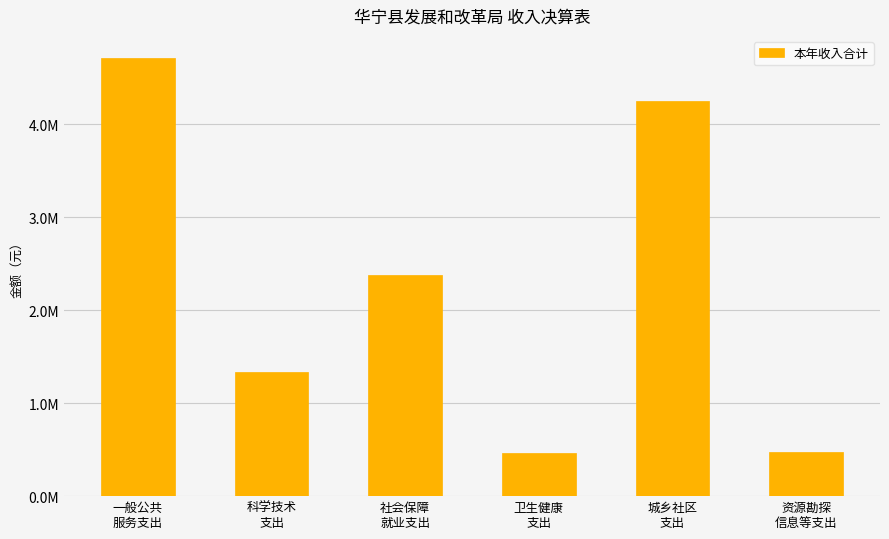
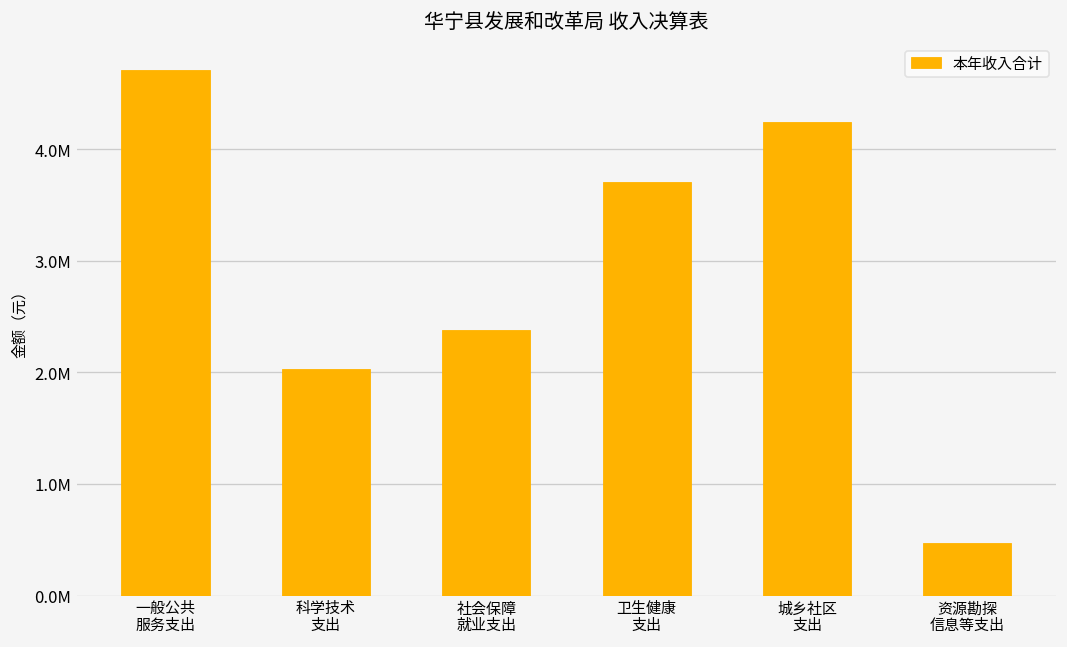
  {
    "一般公共 服务支出": 4700000,
-   "科学技术 支出": 1300000,
+   "科学技术 支出": 2000000,
    "社会保障 就业支出": 2400000,
-   "卫生健康 支出": 500000,
+   "卫生健康 支出": 3700000,
    "城乡社区 支出": 4200000,
    "资源勘探 信息等支出": 500000
  }
